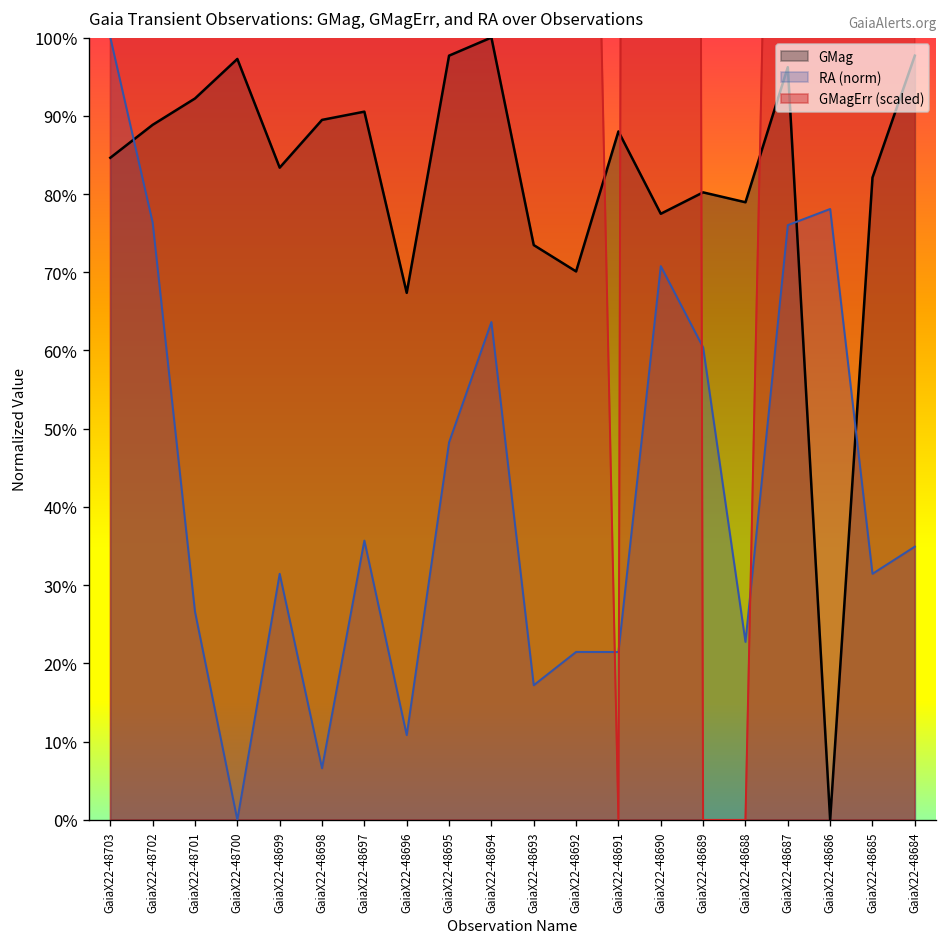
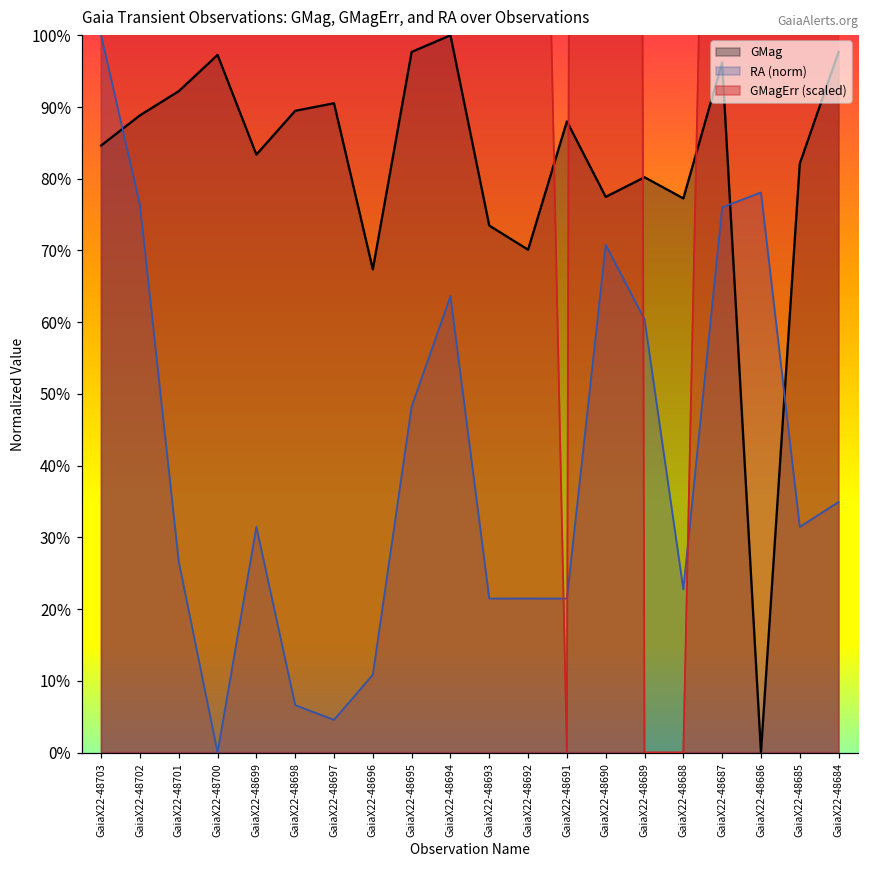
  {
    "GMag": {
      "GaiaX22-48703": "85%",
      "GaiaX22-48702": "89%",
      "GaiaX22-48701": "92%",
      "GaiaX22-48700": "97%",
      "GaiaX22-48699": "83%",
      "GaiaX22-48698": "89%",
      "GaiaX22-48697": "91%",
      "GaiaX22-48696": "67%",
      "GaiaX22-48695": "98%",
      "GaiaX22-48694": "100%",
      "GaiaX22-48693": "73%",
      "GaiaX22-48692": "70%",
      "GaiaX22-48691": "88%",
      "GaiaX22-48690": "77%",
      "GaiaX22-48689": "80%",
-     "GaiaX22-48688": "79%",
+     "GaiaX22-48688": "77%",
      "GaiaX22-48686": "0%",
      "GaiaX22-48685": "82%"
    },
    "RA (norm)": {
      "GaiaX22-48703": "100%",
      "GaiaX22-48702": "76%",
      "GaiaX22-48701": "27%",
      "GaiaX22-48700": "0%",
      "GaiaX22-48699": "31%",
      "GaiaX22-48698": "7%",
-     "GaiaX22-48697": "36%",
+     "GaiaX22-48697": "5%",
      "GaiaX22-48696": "11%",
      "GaiaX22-48695": "48%",
      "GaiaX22-48694": "64%",
-     "GaiaX22-48693": "17%",
+     "GaiaX22-48693": "21%",
      "GaiaX22-48692": "21%",
      "GaiaX22-48691": "21%",
      "GaiaX22-48690": "71%",
      "GaiaX22-48689": "60%",
      "GaiaX22-48688": "23%",
      "GaiaX22-48687": "76%",
      "GaiaX22-48686": "78%",
      "GaiaX22-48685": "31%",
      "GaiaX22-48684": "35%"
    },
    "GMagErr (scaled)": {
      "GaiaX22-48691": "0%",
      "GaiaX22-48689": "0%",
      "GaiaX22-48688": "0%"
    }
  }
